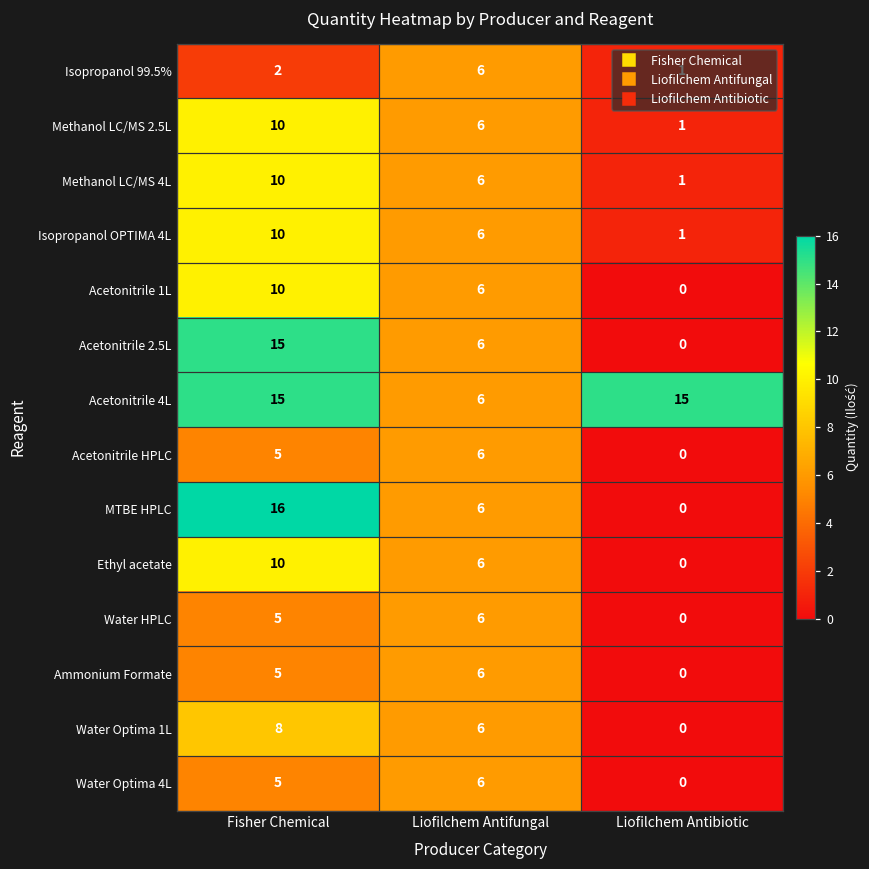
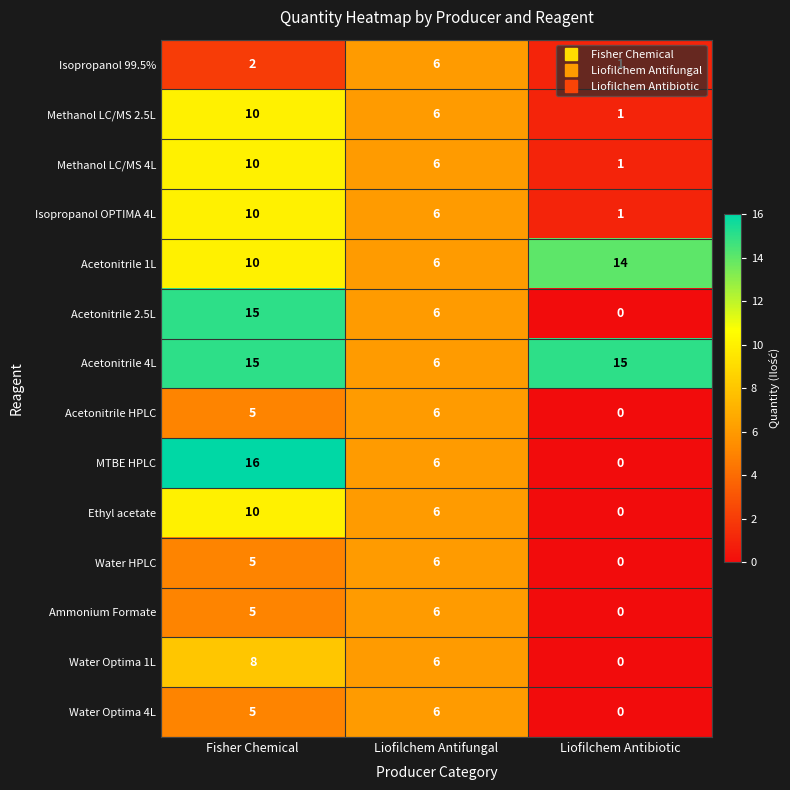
  {
    "Isopropanol 99.5%": {
      "Fisher Chemical": 2,
      "Liofilchem Antifungal": 6
    },
    "Methanol LC/MS 2.5L": {
      "Fisher Chemical": 10,
      "Liofilchem Antifungal": 6,
      "Liofilchem Antibiotic": 1
    },
    "Methanol LC/MS 4L": {
      "Fisher Chemical": 10,
      "Liofilchem Antifungal": 6,
      "Liofilchem Antibiotic": 1
    },
    "Isopropanol OPTIMA 4L": {
      "Fisher Chemical": 10,
      "Liofilchem Antifungal": 6,
      "Liofilchem Antibiotic": 1
    },
    "Acetonitrile 1L": {
      "Fisher Chemical": 10,
      "Liofilchem Antifungal": 6,
-     "Liofilchem Antibiotic": 0
+     "Liofilchem Antibiotic": 14
    },
    "Acetonitrile 2.5L": {
      "Fisher Chemical": 15,
      "Liofilchem Antifungal": 6,
      "Liofilchem Antibiotic": 0
    },
    "Acetonitrile 4L": {
      "Fisher Chemical": 15,
      "Liofilchem Antifungal": 6,
      "Liofilchem Antibiotic": 15
    },
    "Acetonitrile HPLC": {
      "Fisher Chemical": 5,
      "Liofilchem Antifungal": 6,
      "Liofilchem Antibiotic": 0
    },
    "MTBE HPLC": {
      "Fisher Chemical": 16,
      "Liofilchem Antifungal": 6,
      "Liofilchem Antibiotic": 0
    },
    "Ethyl acetate": {
      "Fisher Chemical": 10,
      "Liofilchem Antifungal": 6,
      "Liofilchem Antibiotic": 0
    },
    "Water HPLC": {
      "Fisher Chemical": 5,
      "Liofilchem Antifungal": 6,
      "Liofilchem Antibiotic": 0
    },
    "Ammonium Formate": {
      "Fisher Chemical": 5,
      "Liofilchem Antifungal": 6,
      "Liofilchem Antibiotic": 0
    },
    "Water Optima 1L": {
      "Fisher Chemical": 8,
      "Liofilchem Antifungal": 6,
      "Liofilchem Antibiotic": 0
    },
    "Water Optima 4L": {
      "Fisher Chemical": 5,
      "Liofilchem Antifungal": 6,
      "Liofilchem Antibiotic": 0
    }
  }
